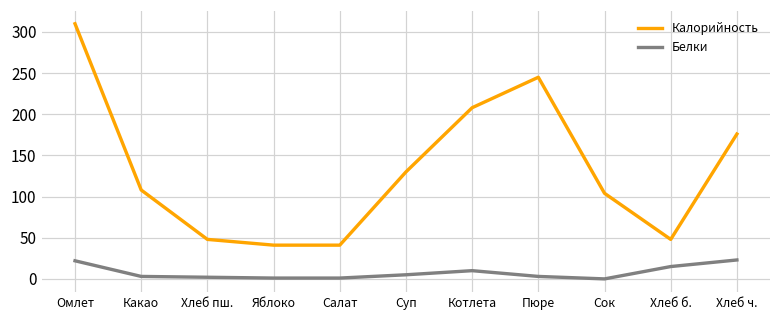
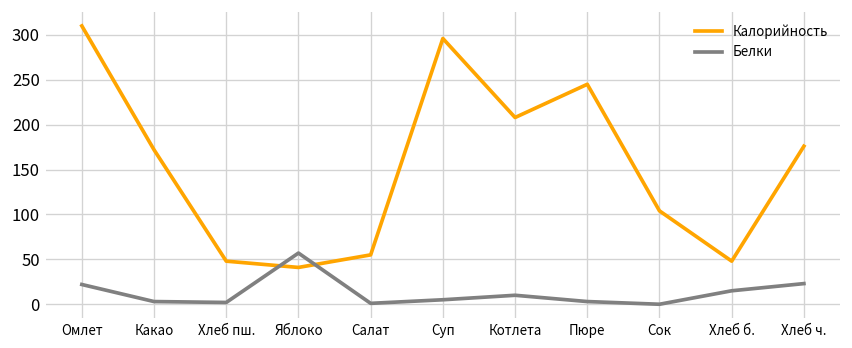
  {
    "Калорийность": {
      "Омлет": 310,
-     "Какао": 110,
+     "Какао": 170,
      "Хлеб пш.": 50,
      "Яблоко": 40,
-     "Салат": 40,
-     "Суп": 130,
+     "Салат": 60,
+     "Суп": 300,
      "Котлета": 210,
      "Пюре": 250,
      "Сок": 100,
      "Хлеб б.": 50,
      "Хлеб ч.": 180
    },
    "Белки": {
      "Омлет": 20,
      "Какао": 0,
      "Хлеб пш.": 0,
-     "Яблоко": 0,
+     "Яблоко": 60,
      "Салат": 0,
      "Суп": 10,
      "Котлета": 10,
      "Пюре": 0,
      "Сок": 0,
      "Хлеб б.": 20,
      "Хлеб ч.": 20
    }
  }
